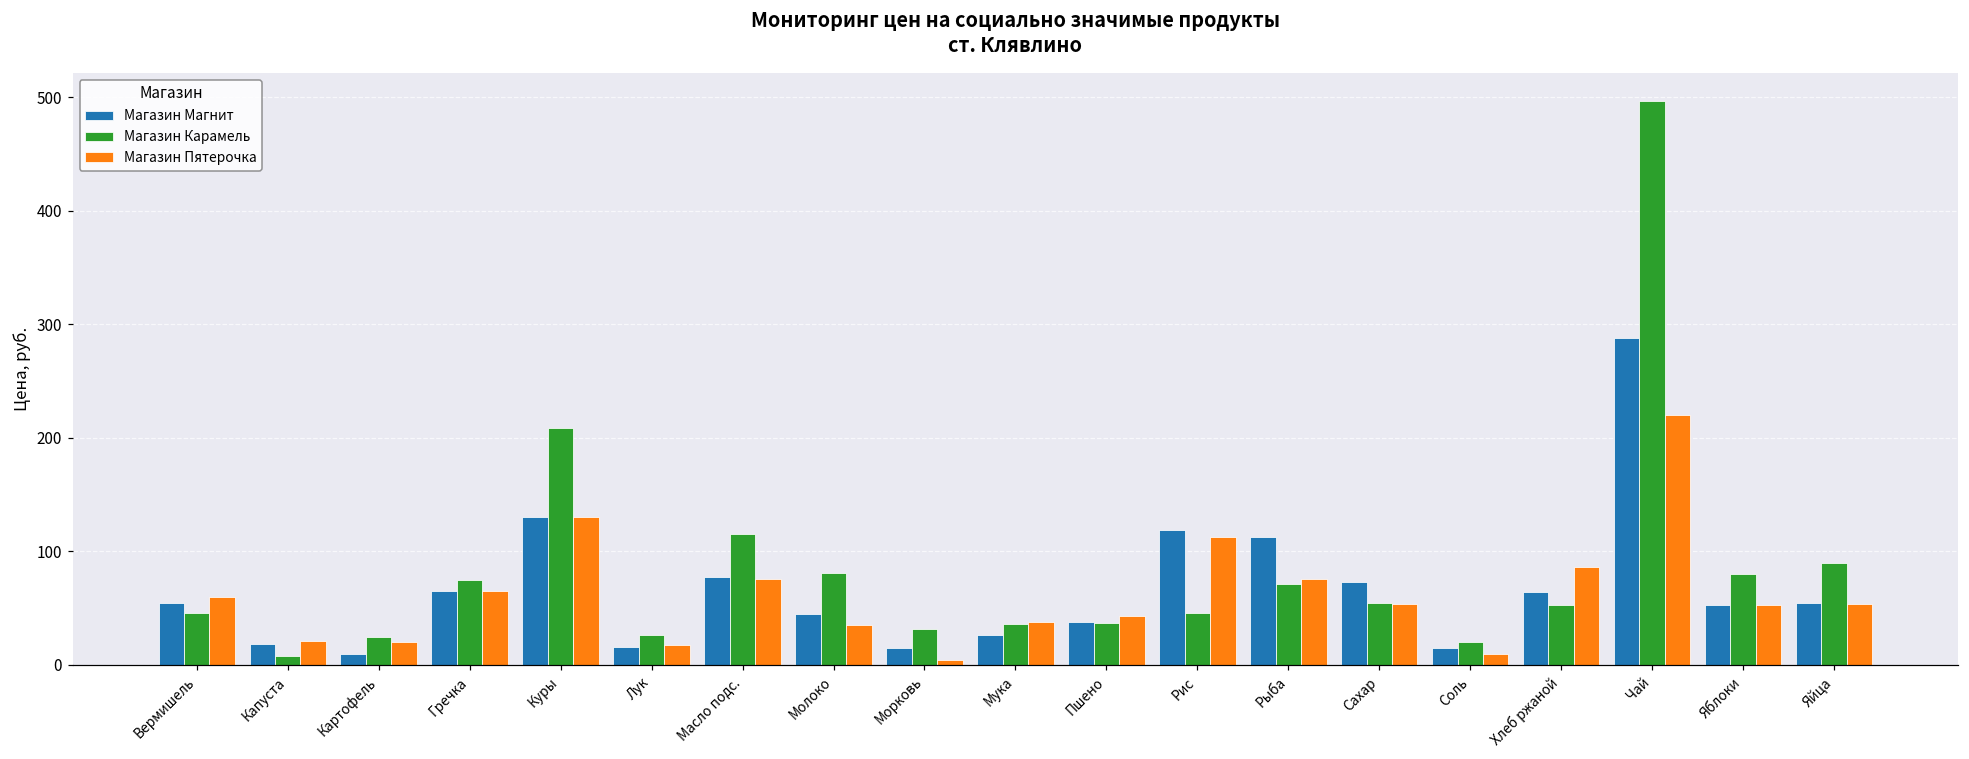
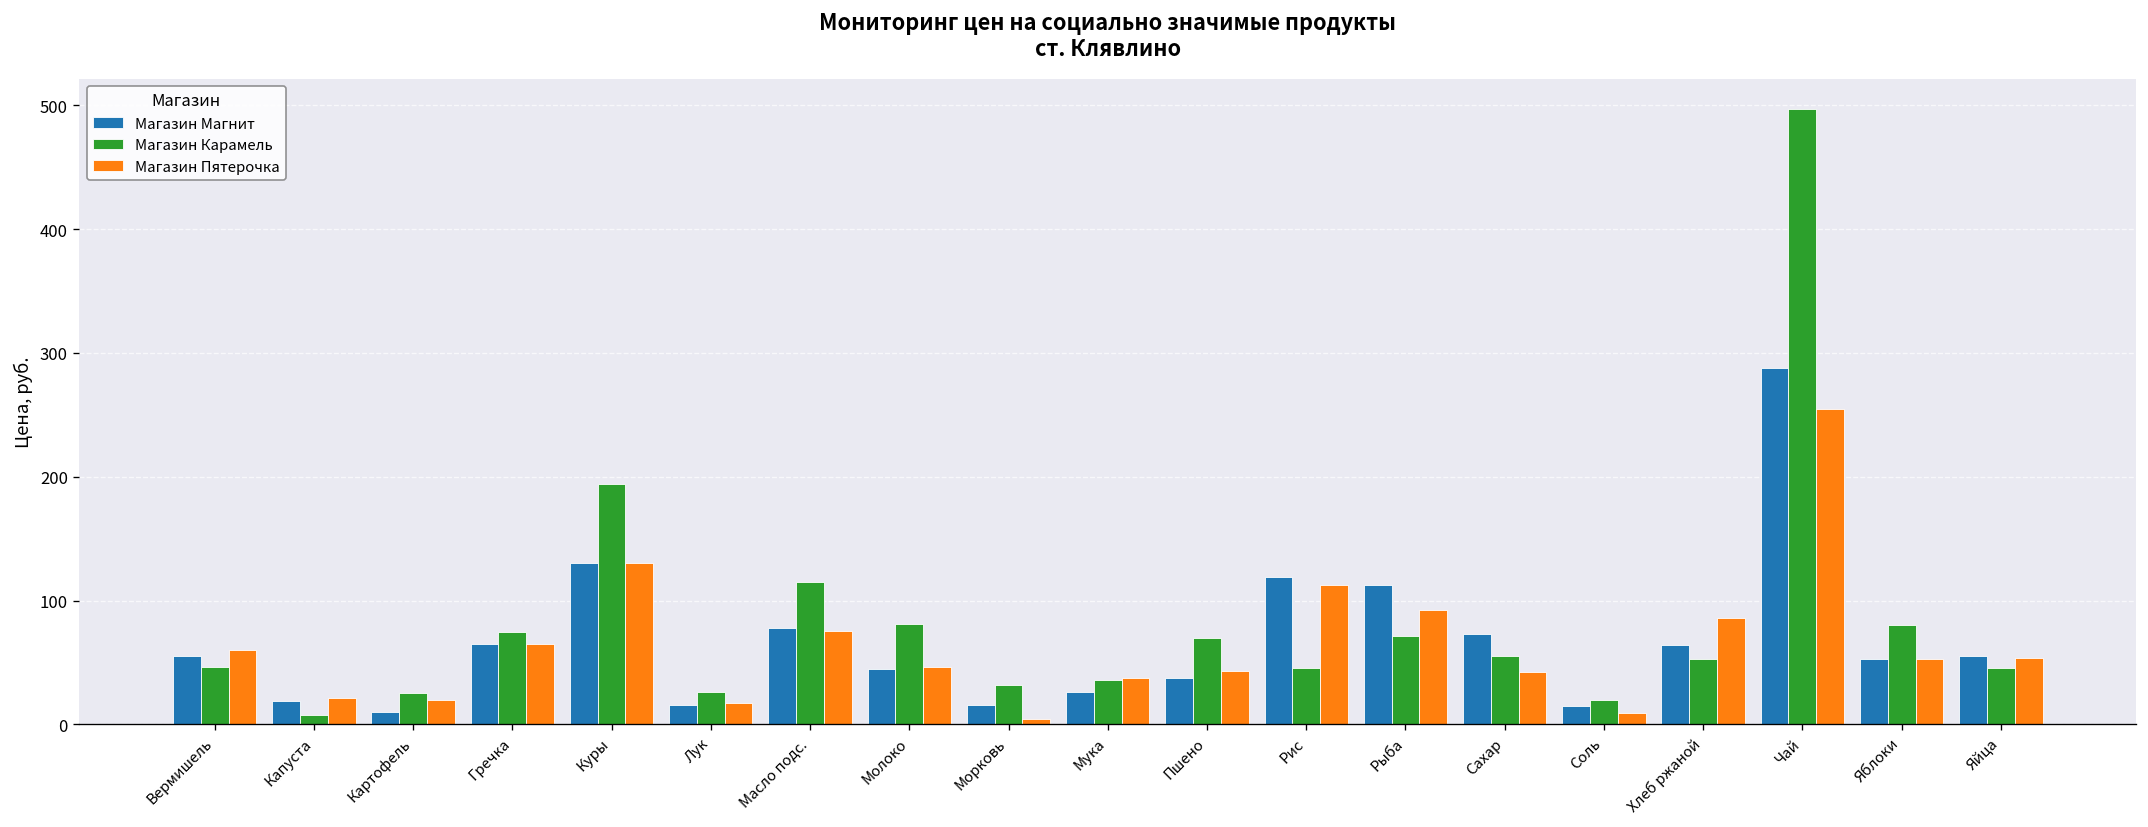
  {
    "Магазин Магнит": {
      "Вермишель": 55,
      "Капуста": 19,
      "Картофель": 10,
      "Гречка": 65,
      "Куры": 130,
      "Лук": 16,
      "Масло подс.": 78,
      "Молоко": 44,
      "Морковь": 15,
      "Мука": 26,
      "Пшено": 37,
      "Рис": 119,
      "Рыба": 112,
      "Сахар": 73,
      "Соль": 15,
      "Хлеб ржаной": 64,
      "Чай": 288,
      "Яблоки": 53,
      "Яйца": 55
    },
    "Магазин Карамель": {
      "Вермишель": 46,
      "Капуста": 8,
      "Картофель": 25,
      "Гречка": 75,
-     "Куры": 209,
+     "Куры": 194,
      "Лук": 26,
      "Масло подс.": 115,
      "Молоко": 81,
      "Морковь": 32,
      "Мука": 36,
-     "Пшено": 37,
+     "Пшено": 70,
      "Рис": 45,
      "Рыба": 71,
      "Сахар": 55,
      "Соль": 20,
      "Хлеб ржаной": 53,
      "Чай": 497,
      "Яблоки": 80,
-     "Яйца": 90
+     "Яйца": 46
    },
    "Магазин Пятерочка": {
      "Вермишель": 60,
      "Капуста": 21,
      "Картофель": 20,
      "Гречка": 65,
      "Куры": 130,
      "Лук": 17,
      "Масло подс.": 76,
-     "Молоко": 35,
+     "Молоко": 47,
      "Морковь": 4,
      "Мука": 38,
      "Пшено": 43,
      "Рис": 112,
-     "Рыба": 76,
-     "Сахар": 54,
+     "Рыба": 92,
+     "Сахар": 42,
      "Соль": 9,
      "Хлеб ржаной": 86,
-     "Чай": 220,
+     "Чай": 255,
      "Яблоки": 53,
      "Яйца": 54
    }
  }
